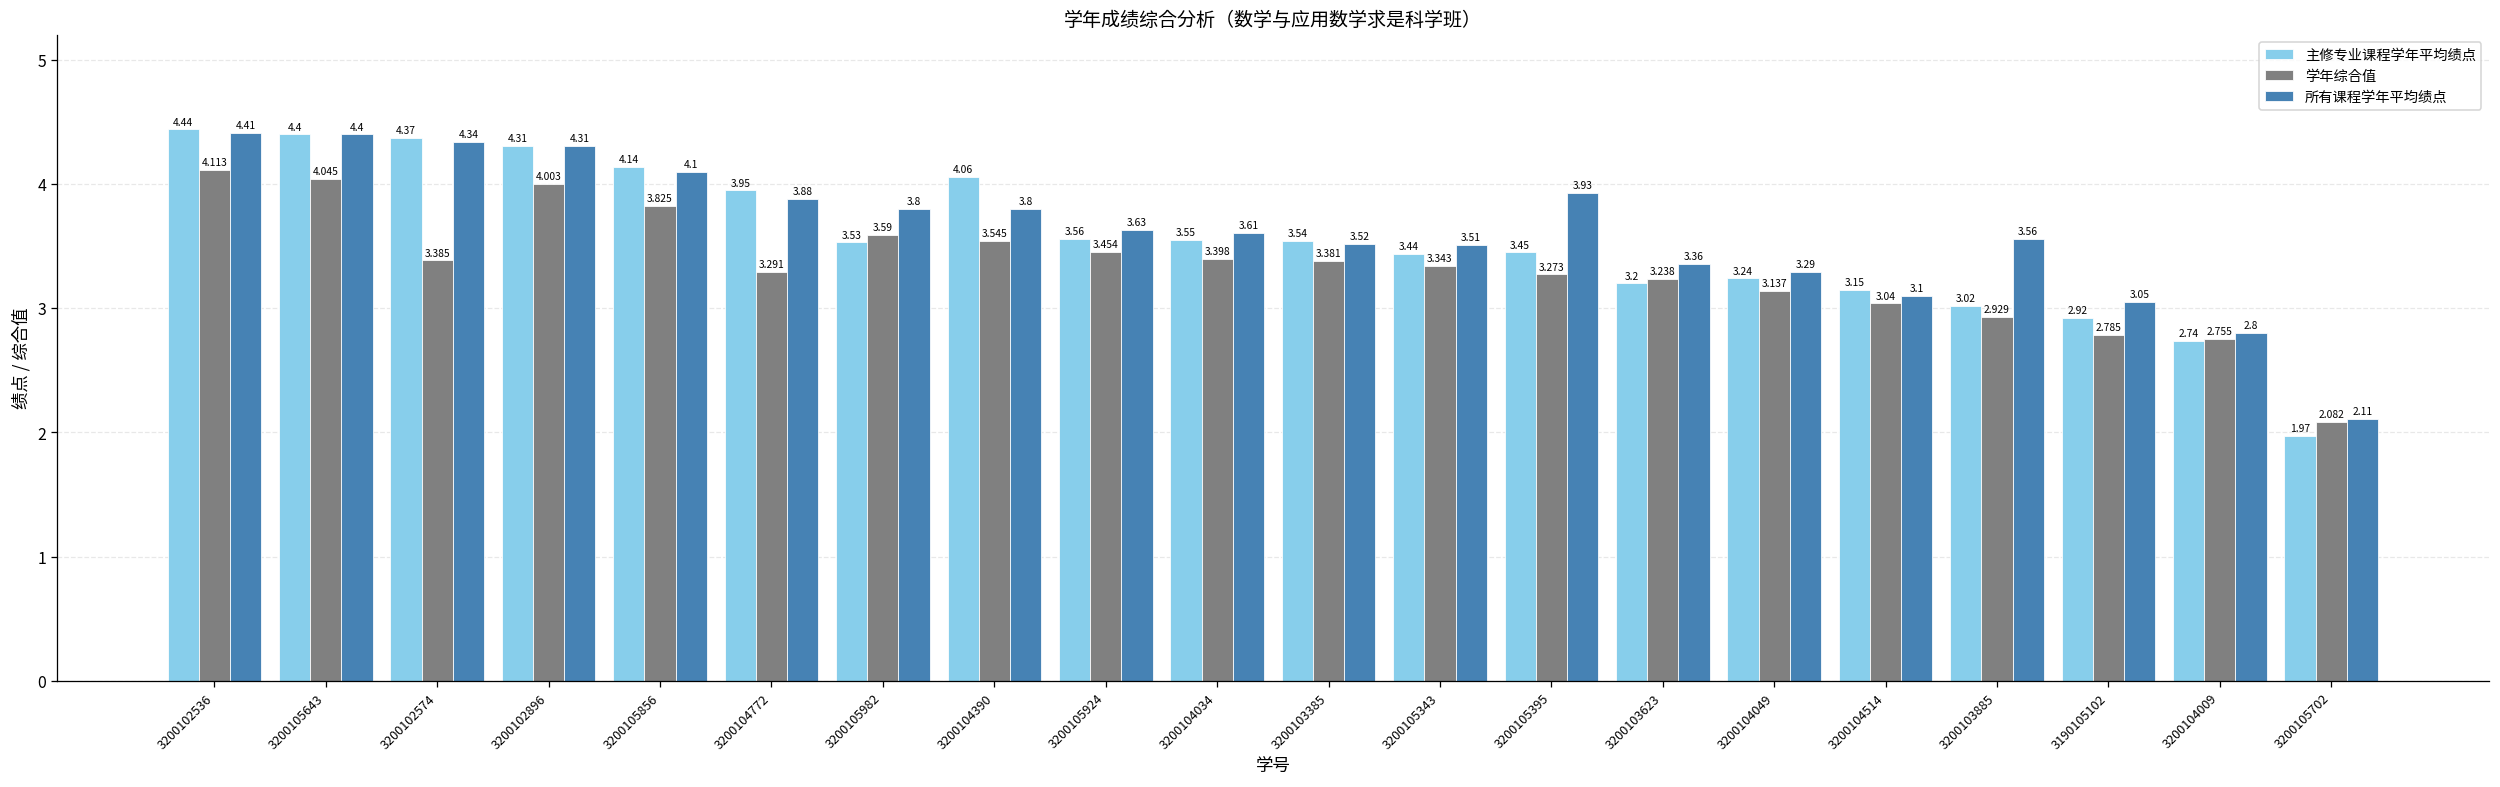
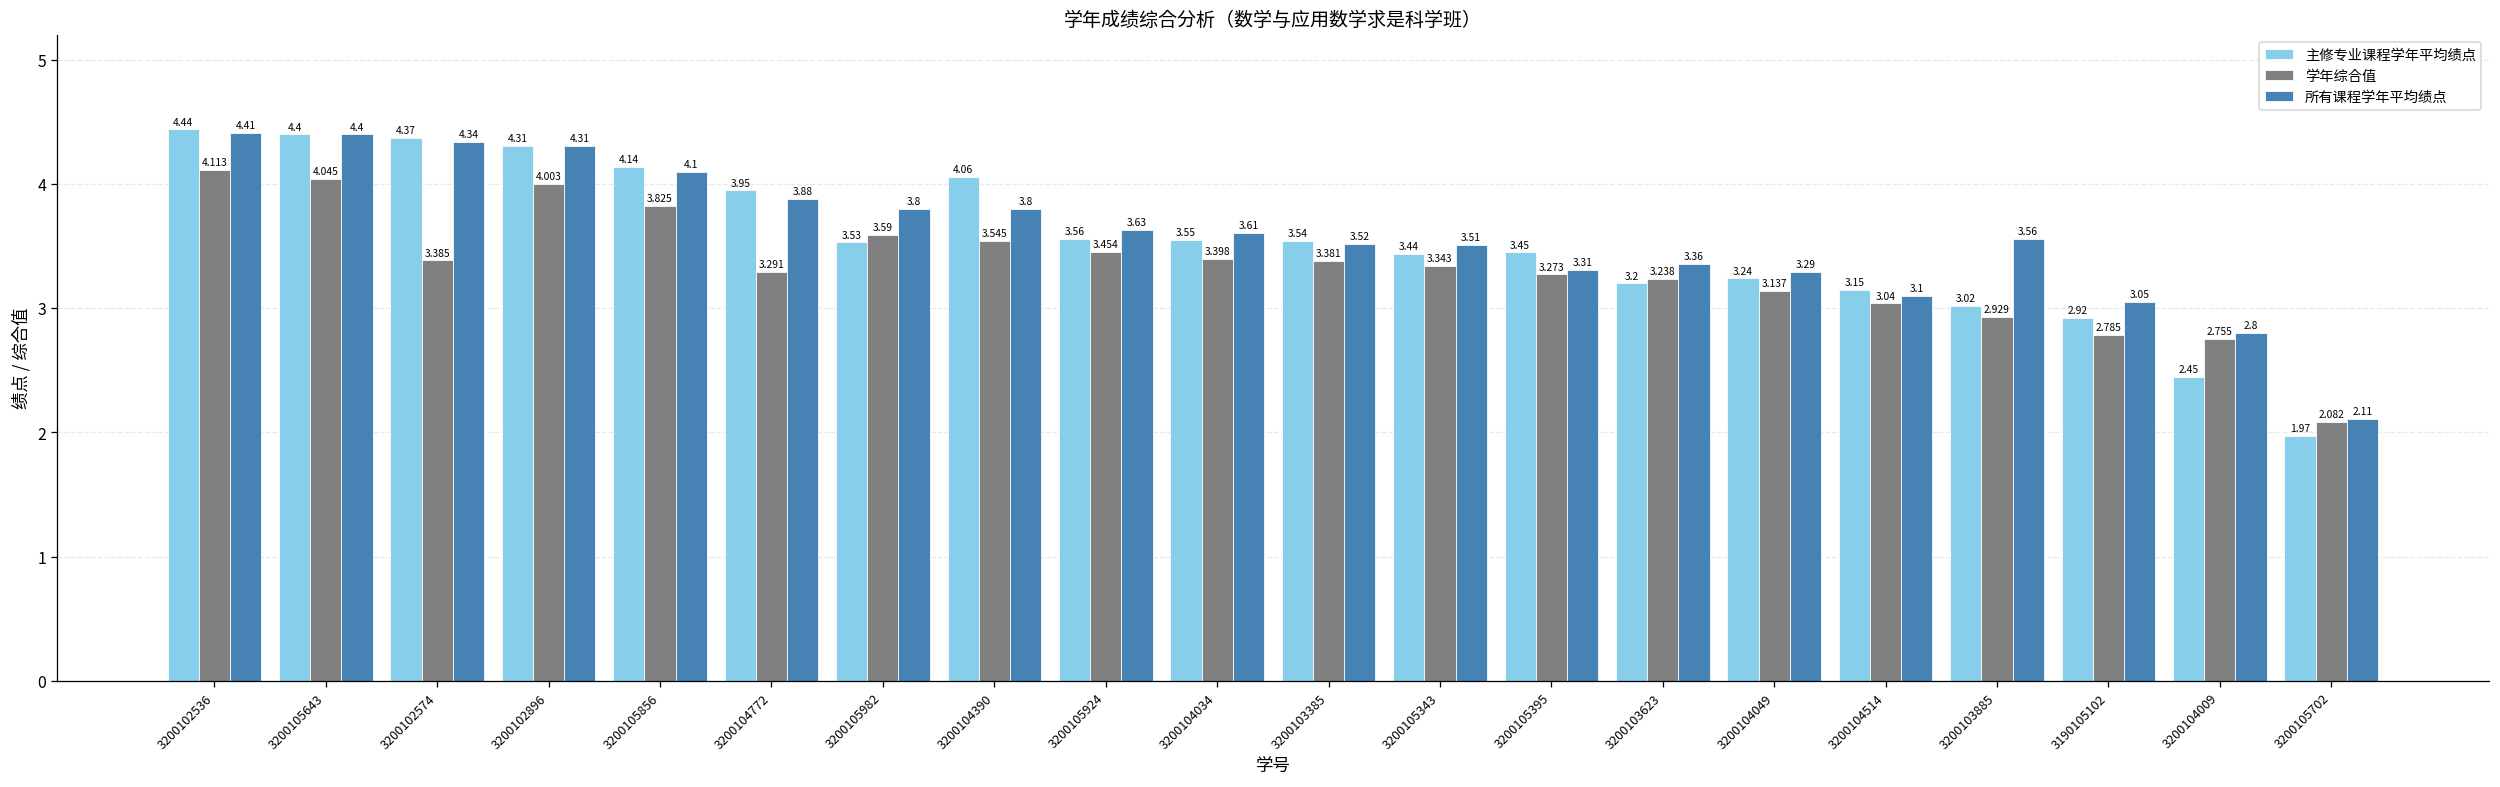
  {
    "主修专业课程学年平均绩点": {
      "3200102536": 4.44,
      "3200105643": 4.4,
      "3200102574": 4.37,
      "3200102896": 4.31,
      "3200105856": 4.14,
      "3200104772": 3.95,
      "3200105982": 3.53,
      "3200104390": 4.06,
      "3200105924": 3.56,
      "3200104034": 3.55,
      "3200103385": 3.54,
      "3200105343": 3.44,
      "3200105395": 3.45,
      "3200103623": 3.2,
      "3200104049": 3.24,
      "3200104514": 3.15,
      "3200103885": 3.02,
      "3190105102": 2.92,
-     "3200104009": 2.74,
+     "3200104009": 2.45,
      "3200105702": 1.97
    },
    "学年综合值": {
      "3200102536": 4.113,
      "3200105643": 4.045,
      "3200102574": 3.385,
      "3200102896": 4.003,
      "3200105856": 3.825,
      "3200104772": 3.291,
      "3200105982": 3.59,
      "3200104390": 3.545,
      "3200105924": 3.454,
      "3200104034": 3.398,
      "3200103385": 3.381,
      "3200105343": 3.343,
      "3200105395": 3.273,
      "3200103623": 3.238,
      "3200104049": 3.137,
      "3200104514": 3.04,
      "3200103885": 2.929,
      "3190105102": 2.785,
      "3200104009": 2.755,
      "3200105702": 2.082
    },
    "所有课程学年平均绩点": {
      "3200102536": 4.41,
      "3200105643": 4.4,
      "3200102574": 4.34,
      "3200102896": 4.31,
      "3200105856": 4.1,
      "3200104772": 3.88,
      "3200105982": 3.8,
      "3200104390": 3.8,
      "3200105924": 3.63,
      "3200104034": 3.61,
      "3200103385": 3.52,
      "3200105343": 3.51,
-     "3200105395": 3.93,
+     "3200105395": 3.31,
      "3200103623": 3.36,
      "3200104049": 3.29,
      "3200104514": 3.1,
      "3200103885": 3.56,
      "3190105102": 3.05,
      "3200104009": 2.8,
      "3200105702": 2.11
    }
  }
